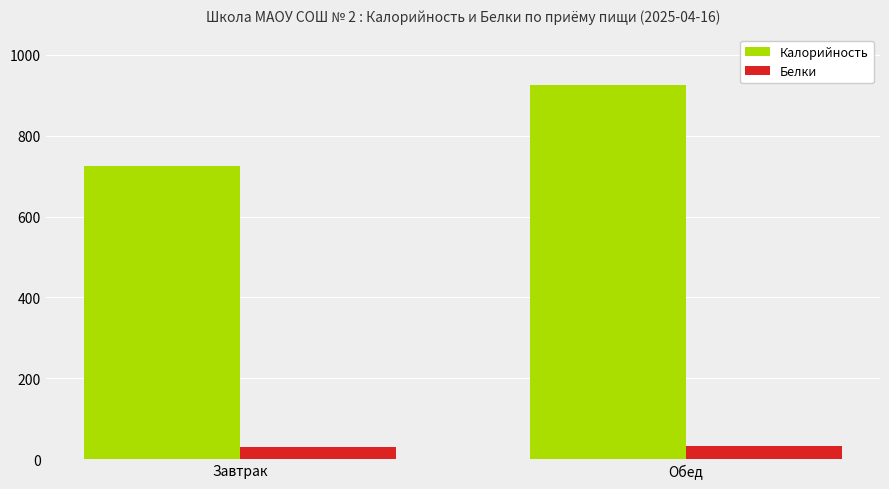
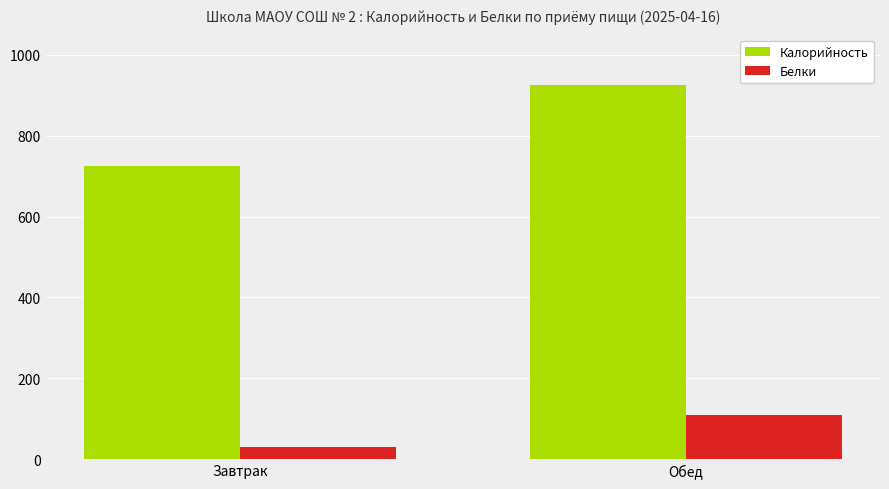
  {
    "Калорийность": {
      "Завтрак": 720,
      "Обед": 920
    },
    "Белки": {
      "Завтрак": 30,
-     "Обед": 30
+     "Обед": 110
    }
  }
